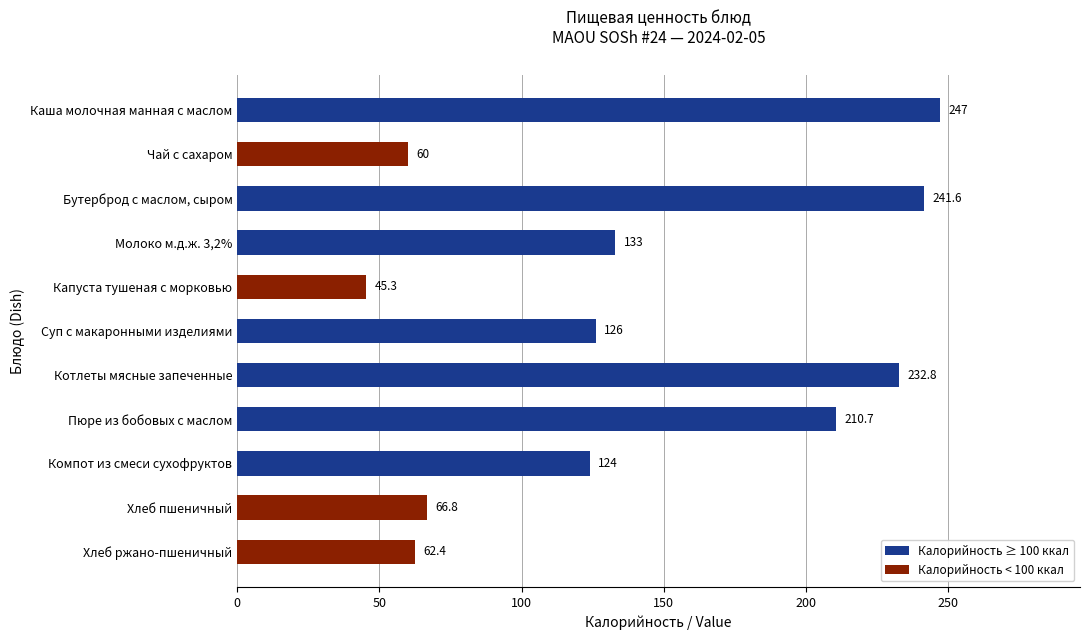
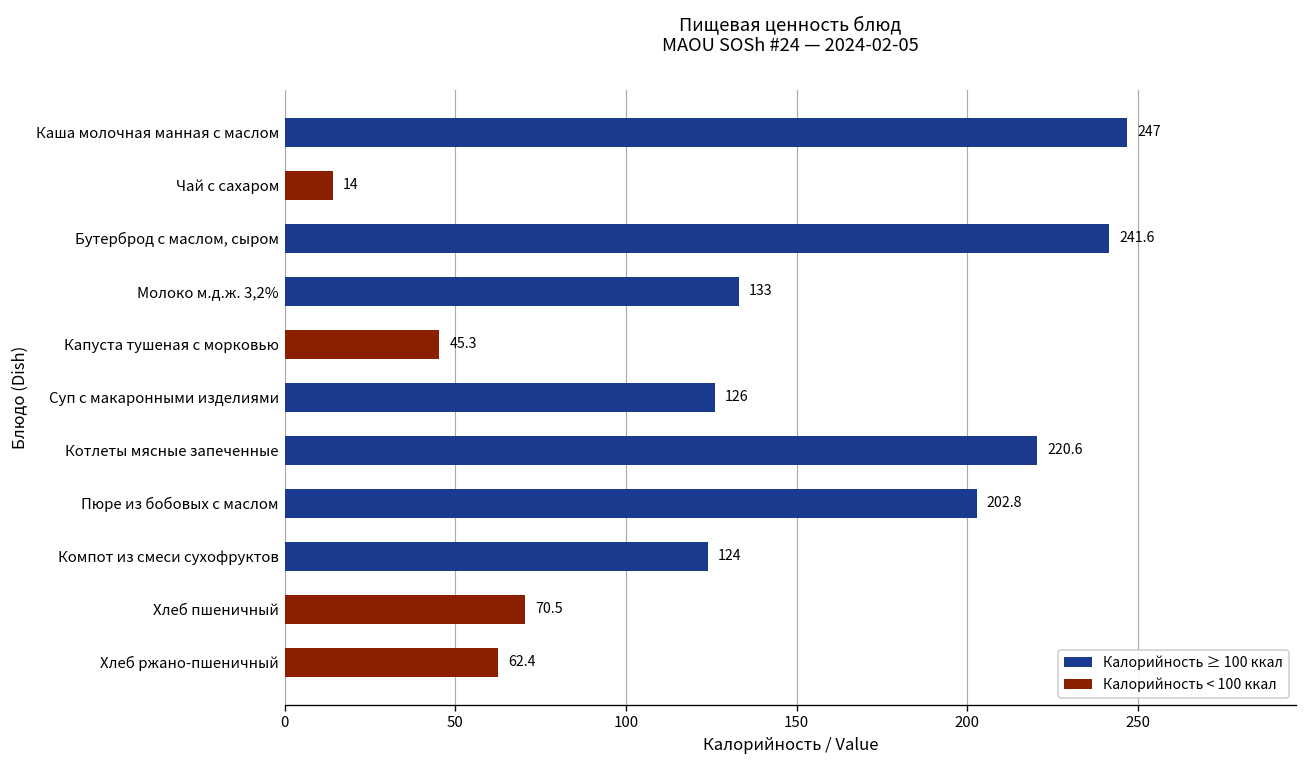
  {
    "Каша молочная манная с маслом": 247,
-   "Чай с сахаром": 60,
+   "Чай с сахаром": 14,
    "Бутерброд с маслом, сыром": 241.6,
    "Молоко м.д.ж. 3,2%": 133,
    "Капуста тушеная с морковью": 45.3,
    "Суп с макаронными изделиями": 126,
-   "Котлеты мясные запеченные": 232.8,
-   "Пюре из бобовых с маслом": 210.7,
+   "Котлеты мясные запеченные": 220.6,
+   "Пюре из бобовых с маслом": 202.8,
    "Компот из смеси сухофруктов": 124,
-   "Хлеб пшеничный": 66.8,
+   "Хлеб пшеничный": 70.5,
    "Хлеб ржано-пшеничный": 62.4
  }
